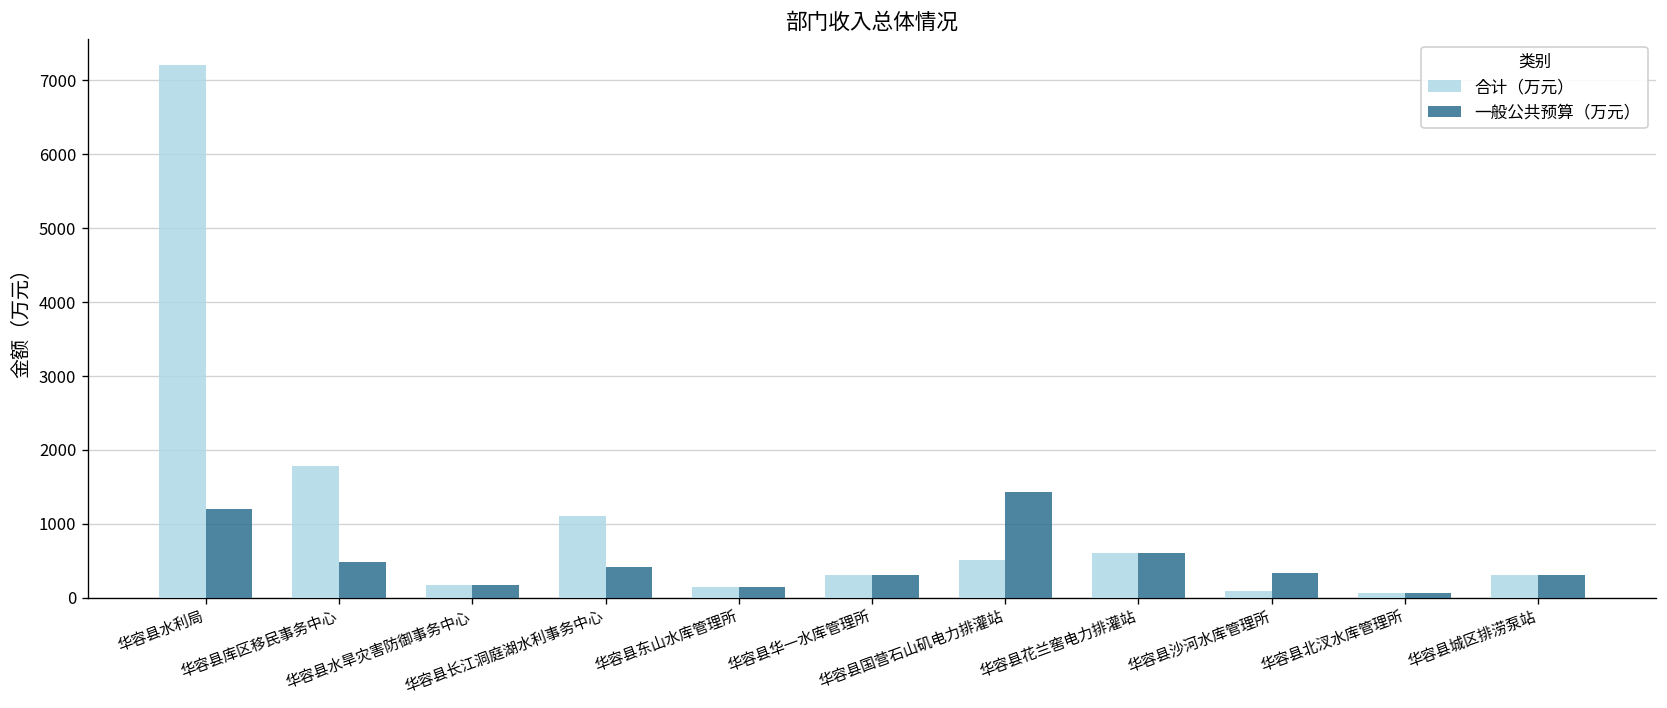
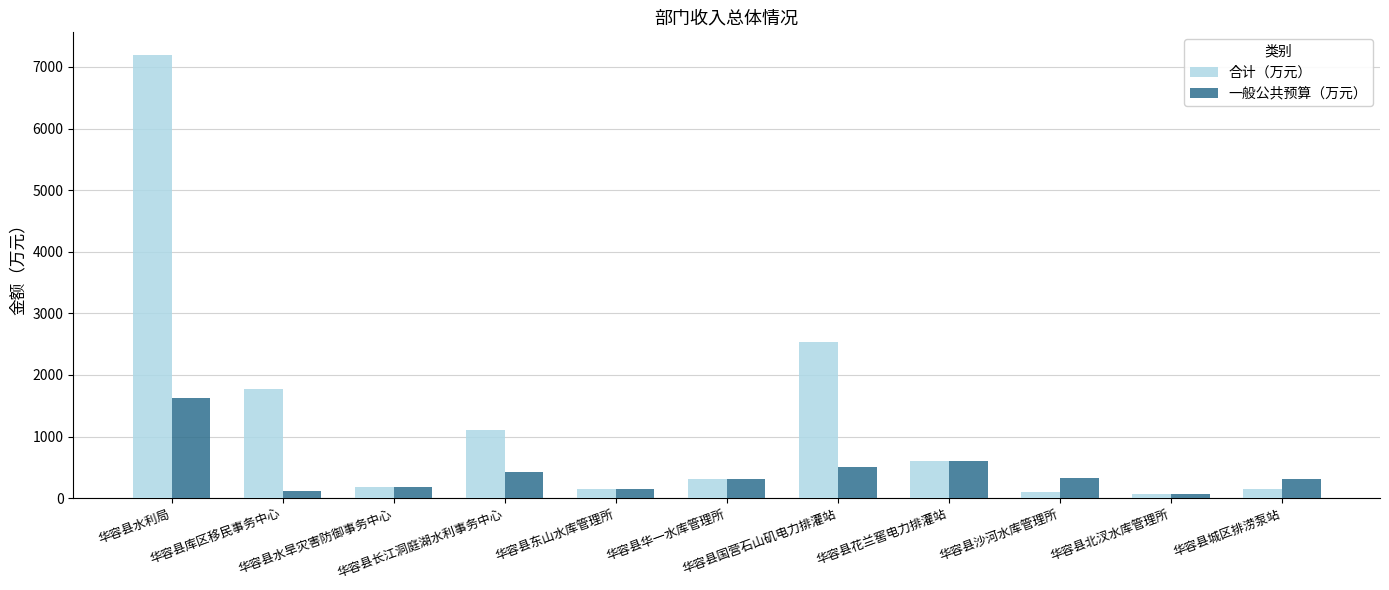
  {
    "合计（万元）": {
      "华容县水利局": 7200,
      "华容县库区移民事务中心": 1800,
      "华容县水旱灾害防御事务中心": 200,
      "华容县长江洞庭湖水利事务中心": 1100,
      "华容县东山水库管理所": 100,
      "华容县华一水库管理所": 300,
-     "华容县国营石山矶电力排灌站": 500,
+     "华容县国营石山矶电力排灌站": 2500,
      "华容县花兰窖电力排灌站": 600,
      "华容县沙河水库管理所": 100,
      "华容县北汊水库管理所": 100,
-     "华容县城区排涝泵站": 300
+     "华容县城区排涝泵站": 200
    },
    "一般公共预算（万元）": {
-     "华容县水利局": 1200,
-     "华容县库区移民事务中心": 500,
+     "华容县水利局": 1600,
+     "华容县库区移民事务中心": 100,
      "华容县水旱灾害防御事务中心": 200,
      "华容县长江洞庭湖水利事务中心": 400,
      "华容县东山水库管理所": 100,
      "华容县华一水库管理所": 300,
-     "华容县国营石山矶电力排灌站": 1400,
+     "华容县国营石山矶电力排灌站": 500,
      "华容县花兰窖电力排灌站": 600,
      "华容县沙河水库管理所": 300,
      "华容县北汊水库管理所": 100,
      "华容县城区排涝泵站": 300
    }
  }
